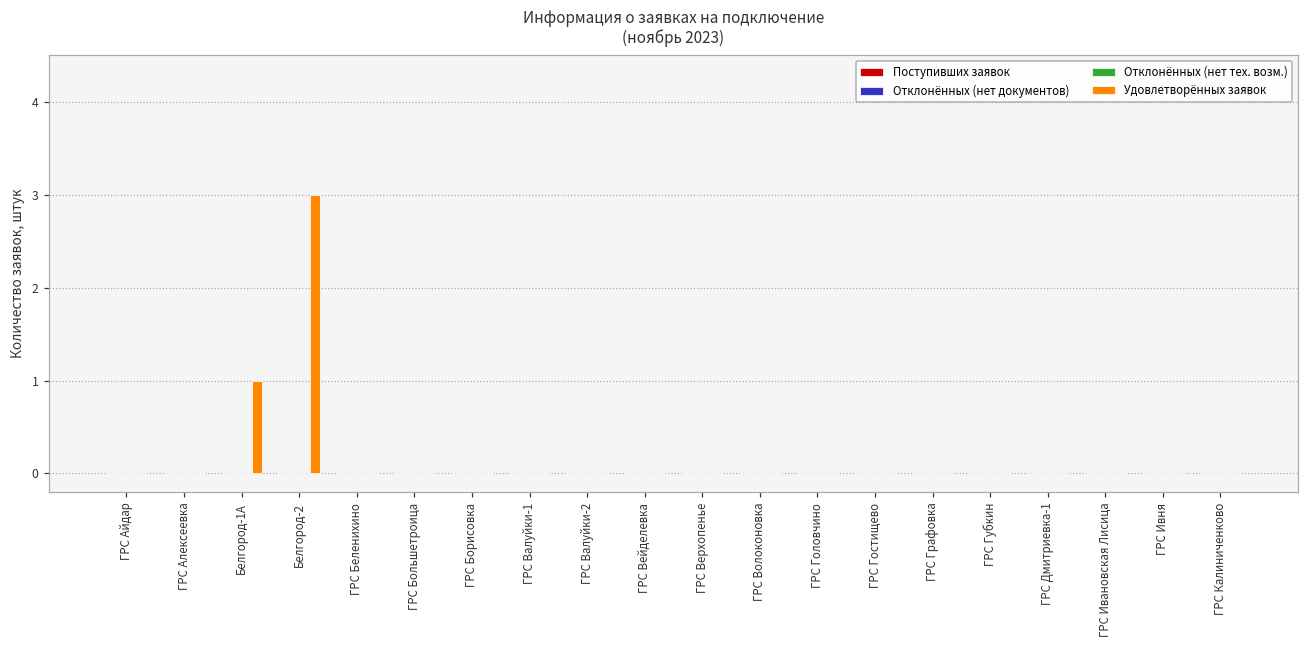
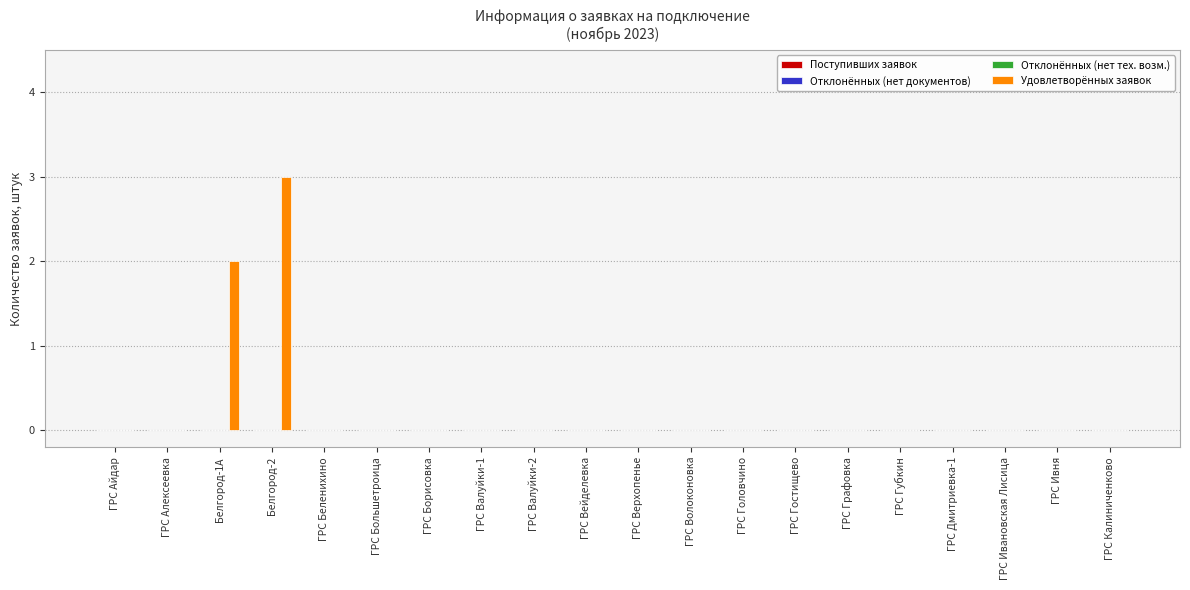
  {
    "Поступивших заявок": {
      "ГРС Айдар": 0,
      "ГРС Алексеевка": 0,
      "Белгород-1А": 0,
      "Белгород-2": 0,
      "ГРС Беленихино": 0,
      "ГРС Большетроица": 0,
      "ГРС Борисовка": 0,
      "ГРС Валуйки-1": 0,
      "ГРС Валуйки-2": 0,
      "ГРС Вейделевка": 0,
      "ГРС Верхопенье": 0,
      "ГРС Волоконовка": 0,
      "ГРС Головчино": 0,
      "ГРС Гостищево": 0,
      "ГРС Графовка": 0,
      "ГРС Губкин": 0,
      "ГРС Дмитриевка-1": 0,
      "ГРС Ивановская Лисица": 0,
      "ГРС Ивня": 0,
      "ГРС Калиниченково": 0
    },
    "Отклонённых (нет документов)": {
      "ГРС Айдар": 0,
      "ГРС Алексеевка": 0,
      "Белгород-1А": 0,
      "Белгород-2": 0,
      "ГРС Беленихино": 0,
      "ГРС Большетроица": 0,
      "ГРС Борисовка": 0,
      "ГРС Валуйки-1": 0,
      "ГРС Валуйки-2": 0,
      "ГРС Вейделевка": 0,
      "ГРС Верхопенье": 0,
      "ГРС Волоконовка": 0,
      "ГРС Головчино": 0,
      "ГРС Гостищево": 0,
      "ГРС Графовка": 0,
      "ГРС Губкин": 0,
      "ГРС Дмитриевка-1": 0,
      "ГРС Ивановская Лисица": 0,
      "ГРС Ивня": 0,
      "ГРС Калиниченково": 0
    },
    "Отклонённых (нет тех. возм.)": {
      "ГРС Айдар": 0,
      "ГРС Алексеевка": 0,
      "Белгород-1А": 0,
      "Белгород-2": 0,
      "ГРС Беленихино": 0,
      "ГРС Большетроица": 0,
      "ГРС Борисовка": 0,
      "ГРС Валуйки-1": 0,
      "ГРС Валуйки-2": 0,
      "ГРС Вейделевка": 0,
      "ГРС Верхопенье": 0,
      "ГРС Волоконовка": 0,
      "ГРС Головчино": 0,
      "ГРС Гостищево": 0,
      "ГРС Графовка": 0,
      "ГРС Губкин": 0,
      "ГРС Дмитриевка-1": 0,
      "ГРС Ивановская Лисица": 0,
      "ГРС Ивня": 0,
      "ГРС Калиниченково": 0
    },
    "Удовлетворённых заявок": {
      "ГРС Айдар": 0,
      "ГРС Алексеевка": 0,
-     "Белгород-1А": 1,
+     "Белгород-1А": 2,
      "Белгород-2": 3,
      "ГРС Беленихино": 0,
      "ГРС Большетроица": 0,
      "ГРС Борисовка": 0,
      "ГРС Валуйки-1": 0,
      "ГРС Валуйки-2": 0,
      "ГРС Вейделевка": 0,
      "ГРС Верхопенье": 0,
      "ГРС Волоконовка": 0,
      "ГРС Головчино": 0,
      "ГРС Гостищево": 0,
      "ГРС Графовка": 0,
      "ГРС Губкин": 0,
      "ГРС Дмитриевка-1": 0,
      "ГРС Ивановская Лисица": 0,
      "ГРС Ивня": 0,
      "ГРС Калиниченково": 0
    }
  }
